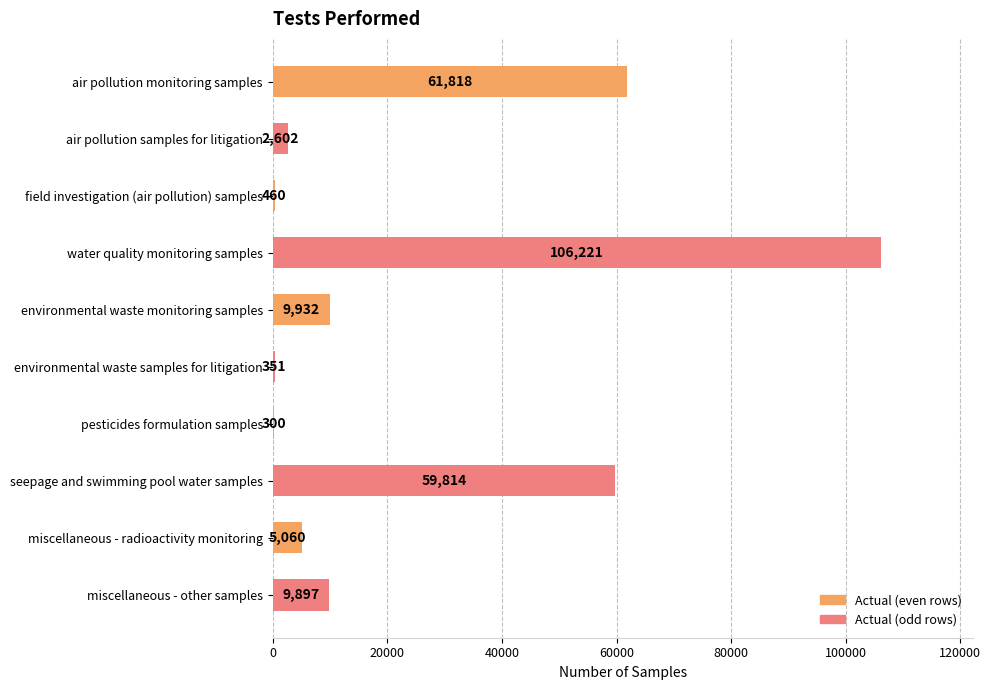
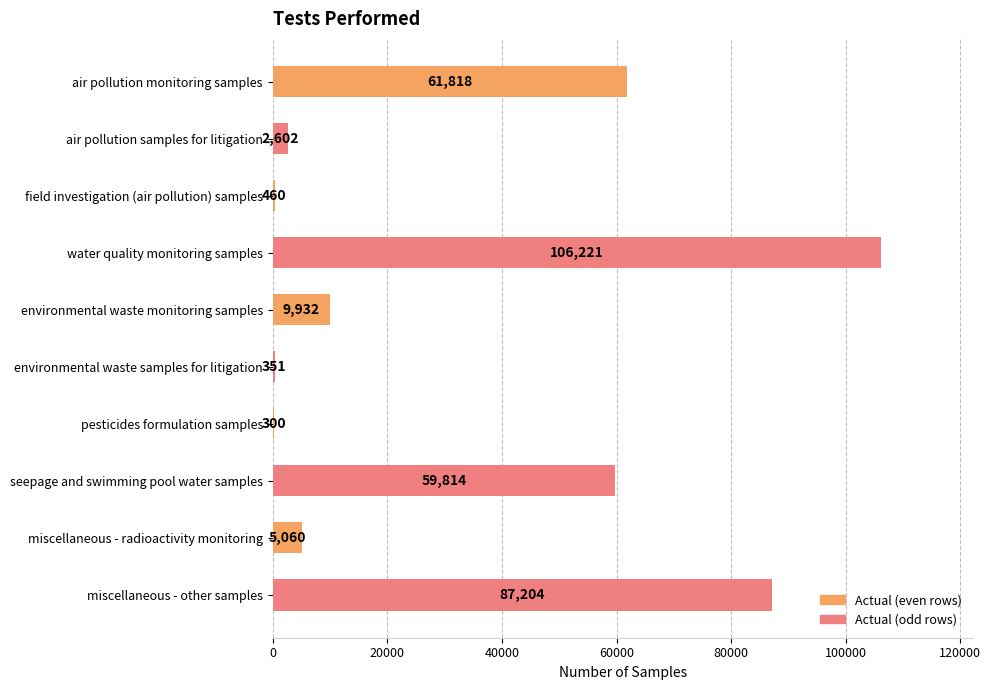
  {
    "air pollution monitoring samples": "61,818",
    "air pollution samples for litigation": "2,602",
    "field investigation (air pollution) samples": "460",
    "water quality monitoring samples": "106,221",
    "environmental waste monitoring samples": "9,932",
    "environmental waste samples for litigation": "351",
    "pesticides formulation samples": "300",
    "seepage and swimming pool water samples": "59,814",
    "miscellaneous - radioactivity monitoring": "5,060",
-   "miscellaneous - other samples": "9,897"
+   "miscellaneous - other samples": "87,204"
  }
